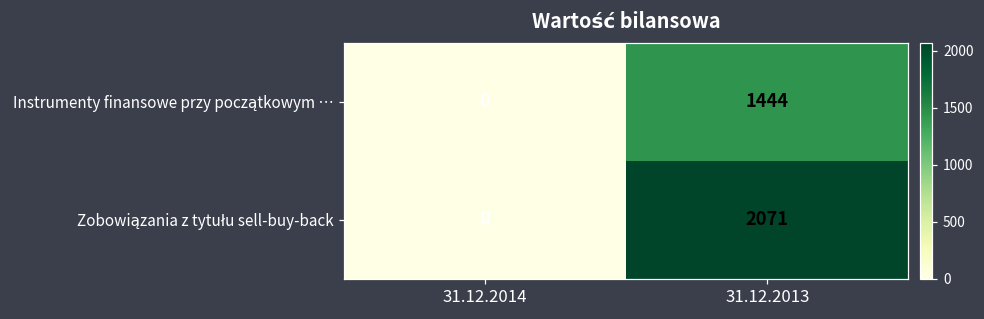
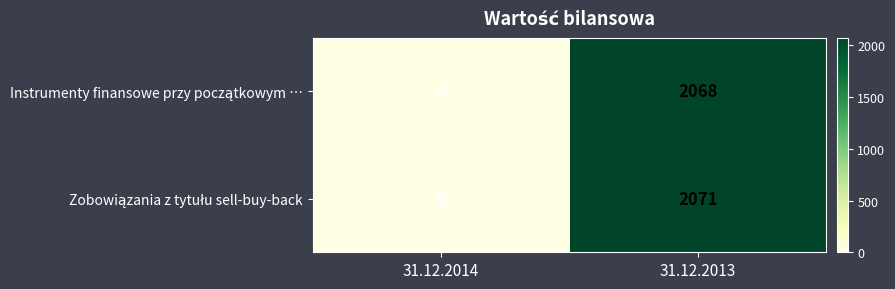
  {
    "Instrumenty finansowe przy początkowym …": {
-     "31.12.2013": 1444
+     "31.12.2013": 2068
    },
    "Zobowiązania z tytułu sell-buy-back": {
      "31.12.2013": 2071
    }
  }
